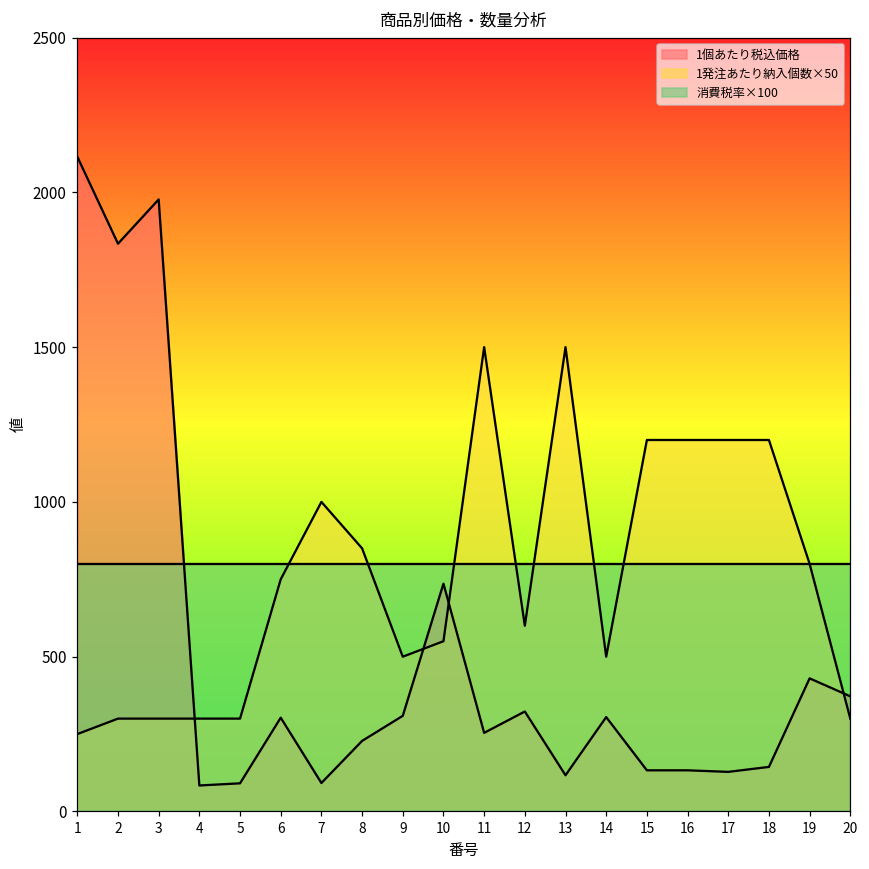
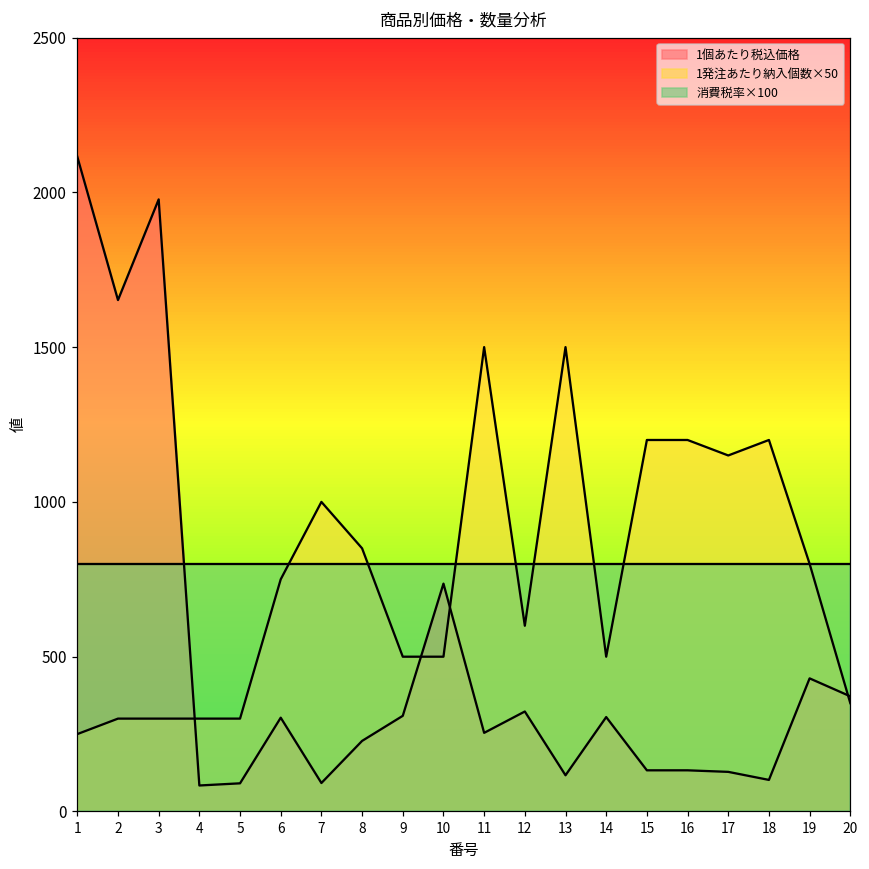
  {
    "1個あたり税込価格": {
      "1": 2120,
-     "2": 1830,
+     "2": 1650,
      "3": 1980,
      "4": 80,
      "5": 90,
      "6": 300,
      "7": 90,
      "8": 230,
      "9": 310,
      "10": 740,
      "11": 250,
      "12": 320,
      "13": 120,
      "14": 310,
      "15": 130,
      "16": 130,
      "17": 130,
-     "18": 140,
+     "18": 100,
      "19": 430,
      "20": 370
    },
    "1発注あたり納入個数×50": {
      "1": 250,
      "2": 300,
      "3": 300,
      "4": 300,
      "5": 300,
      "6": 750,
      "7": 1000,
      "8": 850,
      "9": 500,
-     "10": 550,
+     "10": 500,
      "11": 1500,
      "12": 600,
      "13": 1500,
      "14": 500,
      "15": 1200,
      "16": 1200,
-     "17": 1200,
+     "17": 1150,
      "18": 1200,
-     "20": 300
+     "20": 350
    },
    "消費税率×100": {
      "1": 800,
      "2": 800,
      "3": 800,
      "4": 800,
      "5": 800,
      "6": 800,
      "7": 800,
      "8": 800,
      "9": 800,
      "10": 800,
      "11": 800,
      "12": 800,
      "13": 800,
      "14": 800,
      "15": 800,
      "16": 800,
      "17": 800,
      "18": 800,
      "20": 800
    }
  }
